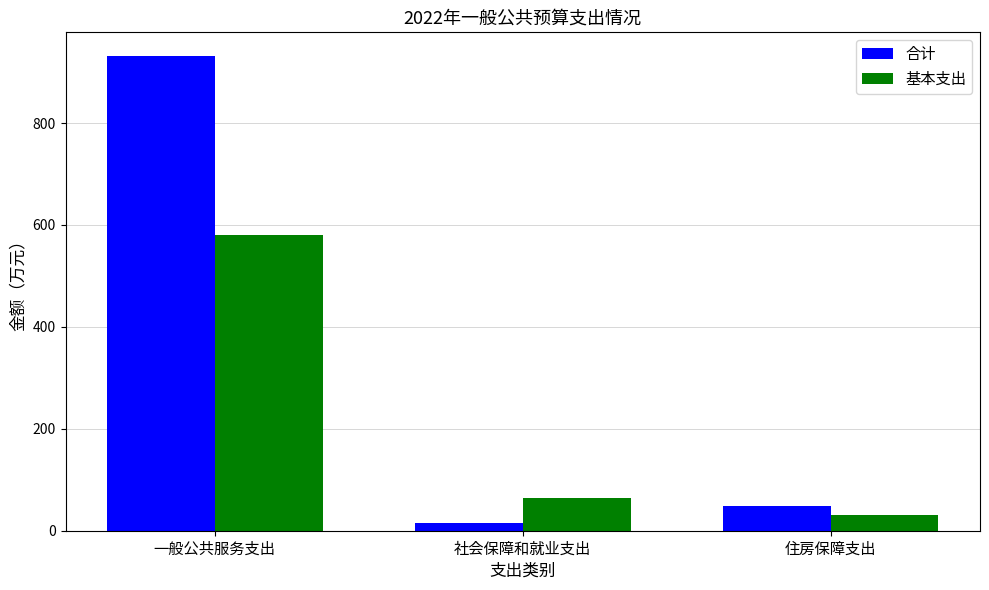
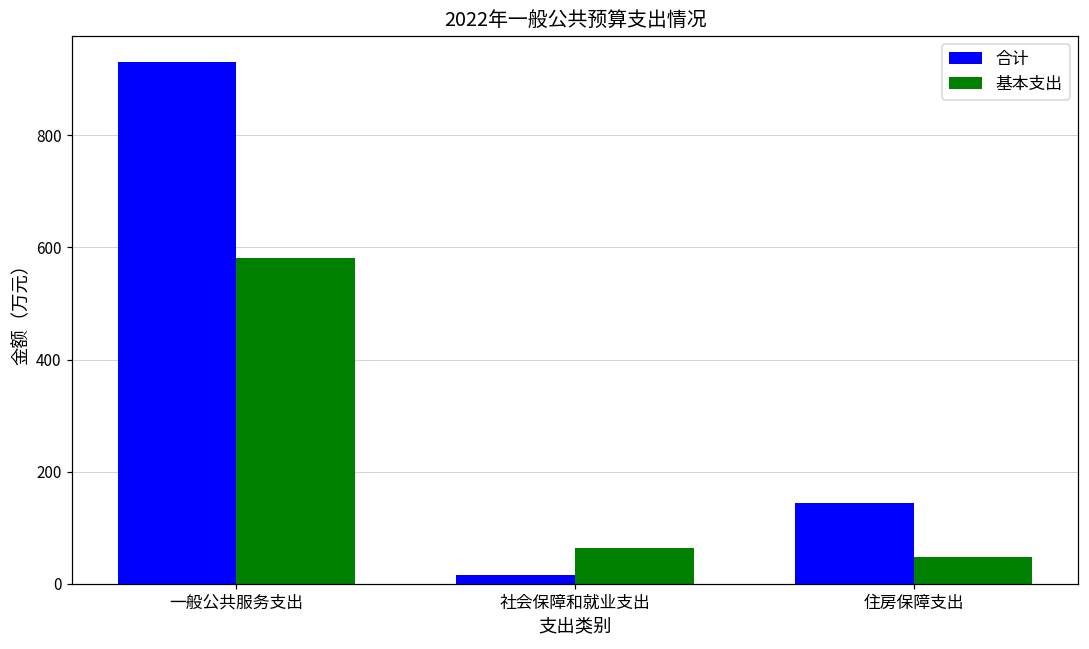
  {
    "合计": {
      "一般公共服务支出": 930,
      "社会保障和就业支出": 20,
-     "住房保障支出": 50
+     "住房保障支出": 140
    },
    "基本支出": {
      "一般公共服务支出": 580,
      "社会保障和就业支出": 60,
-     "住房保障支出": 30
+     "住房保障支出": 50
    }
  }
